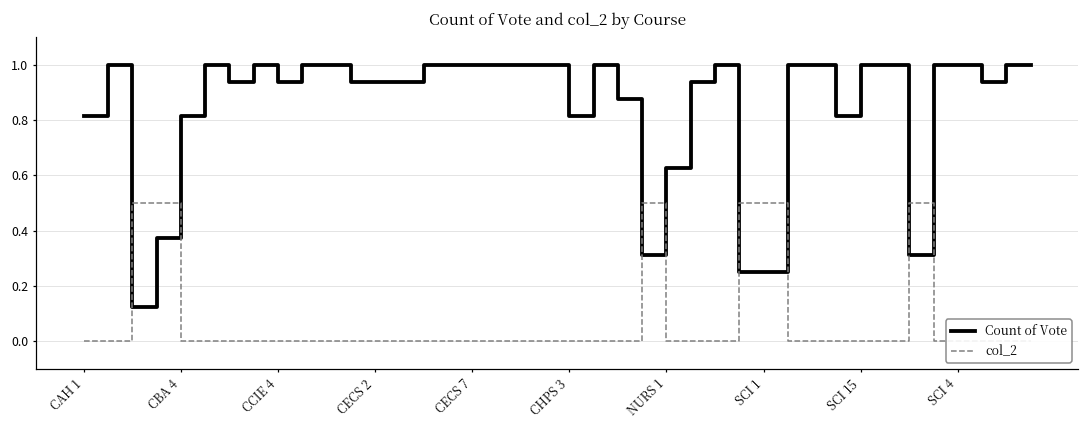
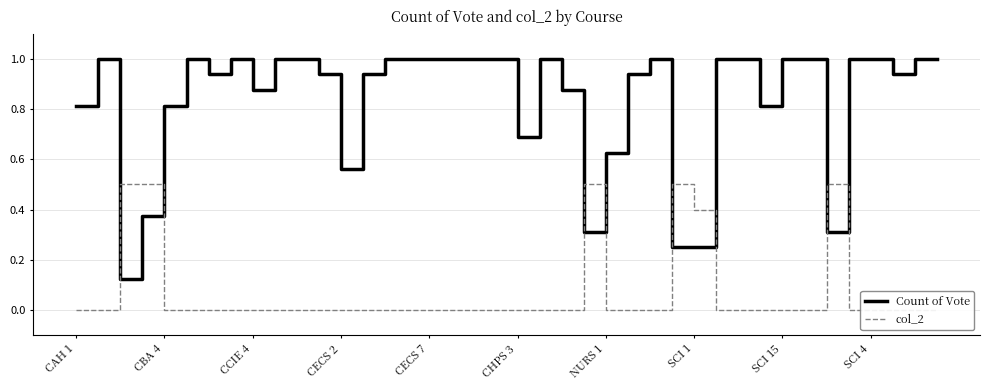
  {
    "Count of Vote": {
      "CAH 1": 0.81,
      "CBA 4": 0.81,
-     "CCIE 4": 0.94,
-     "CECS 2": 0.94,
+     "CCIE 4": 0.88,
+     "CECS 2": 0.56,
      "CECS 7": 1.00,
-     "CHPS 3": 0.81,
+     "CHPS 3": 0.69,
      "NURS 1": 0.63,
      "SCI 1": 0.25,
      "SCI 15": 1.00,
      "SCI 4": 1.00
    },
    "col_2": {
      "CAH 1": 0.0,
      "CBA 4": 0.0,
      "CCIE 4": 0.0,
      "CECS 2": 0.0,
      "CECS 7": 0.0,
      "CHPS 3": 0.0,
      "NURS 1": 0.0,
-     "SCI 1": 0.5,
+     "SCI 1": 0.4,
      "SCI 15": 0.0
    }
  }
